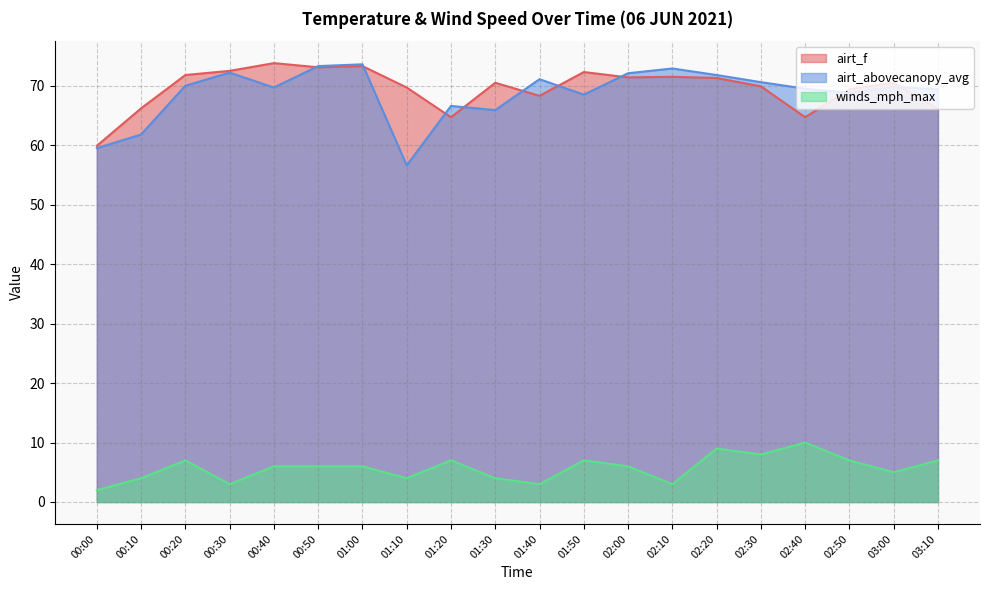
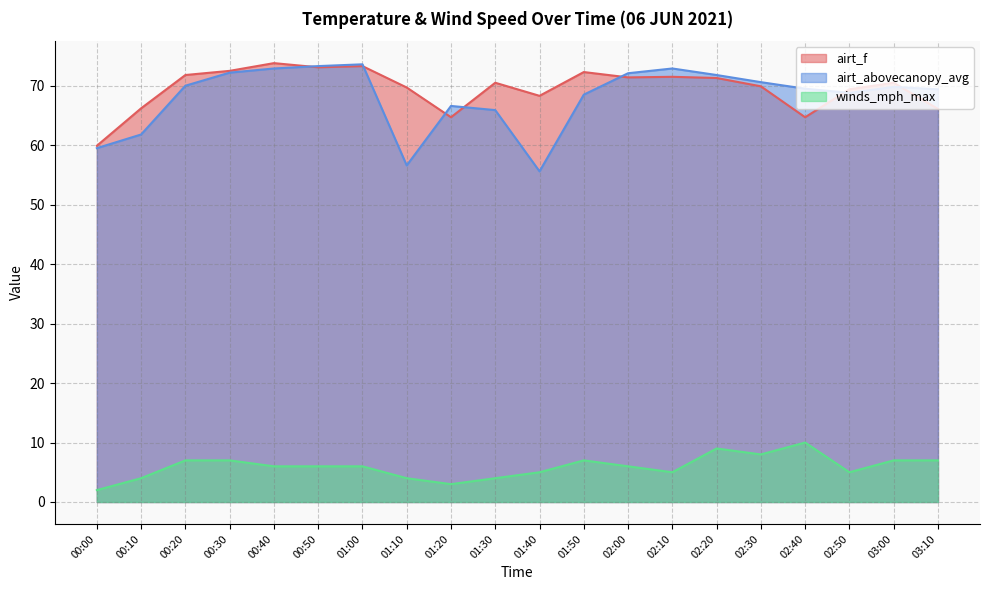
  {
    "airt_f": {
      "00:10": 66,
      "00:20": 72,
      "00:40": 74,
      "01:10": 70,
      "01:20": 65,
      "01:30": 71,
      "01:40": 68,
      "01:50": 72,
      "02:00": 71,
      "02:10": 72,
      "02:20": 71,
      "02:30": 70,
      "02:40": 65
    },
    "airt_abovecanopy_avg": {
      "00:10": 62,
      "00:20": 70,
-     "00:40": 70,
+     "00:40": 73,
      "01:10": 57,
      "01:20": 67,
      "01:30": 66,
-     "01:40": 71,
+     "01:40": 56,
      "01:50": 69,
      "02:00": 72,
      "02:10": 73,
      "02:20": 72,
      "02:30": 71
    },
    "winds_mph_max": {
      "00:00": 2,
      "00:10": 4,
      "00:20": 7,
-     "00:30": 3,
+     "00:30": 7,
      "00:40": 6,
      "00:50": 6,
      "01:00": 6,
      "01:10": 4,
-     "01:20": 7,
+     "01:20": 3,
      "01:30": 4,
-     "01:40": 3,
+     "01:40": 5,
      "01:50": 7,
      "02:00": 6,
-     "02:10": 3,
+     "02:10": 5,
      "02:20": 9,
      "02:30": 8,
      "02:40": 10,
-     "02:50": 7,
-     "03:00": 5,
+     "02:50": 5,
+     "03:00": 7,
      "03:10": 7
    }
  }
